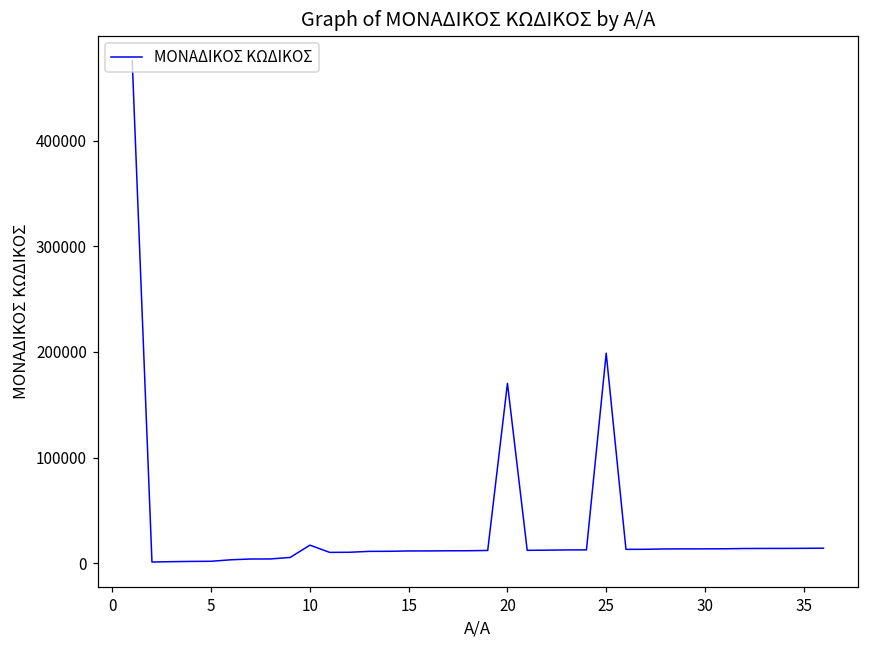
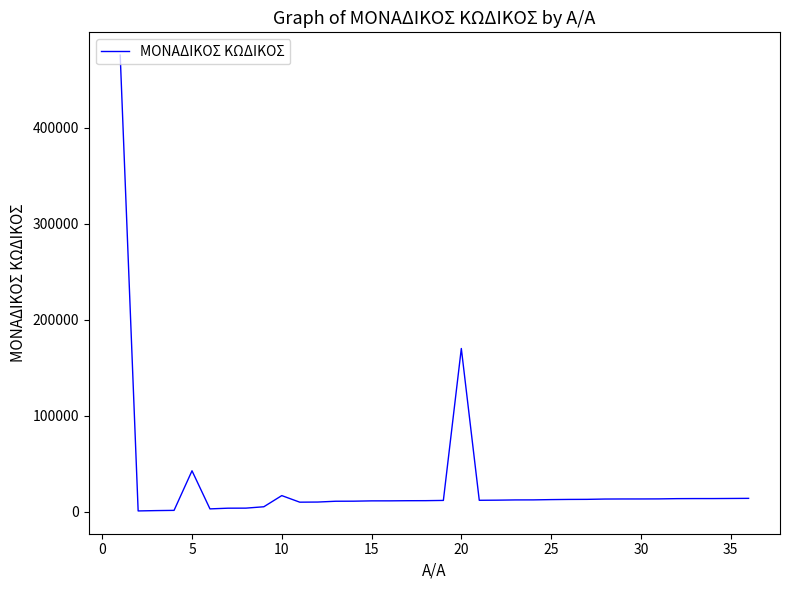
  {
-   "5": 0,
+   "5": 40000,
    "10": 20000,
    "15": 10000,
    "20": 170000,
-   "25": 200000,
+   "25": 10000,
    "30": 10000,
    "35": 10000
  }
